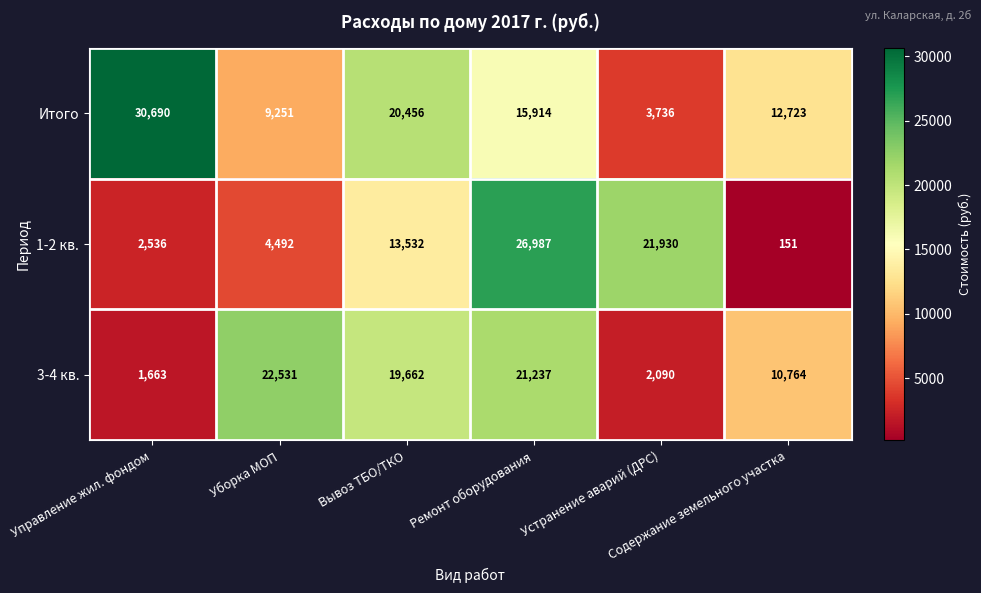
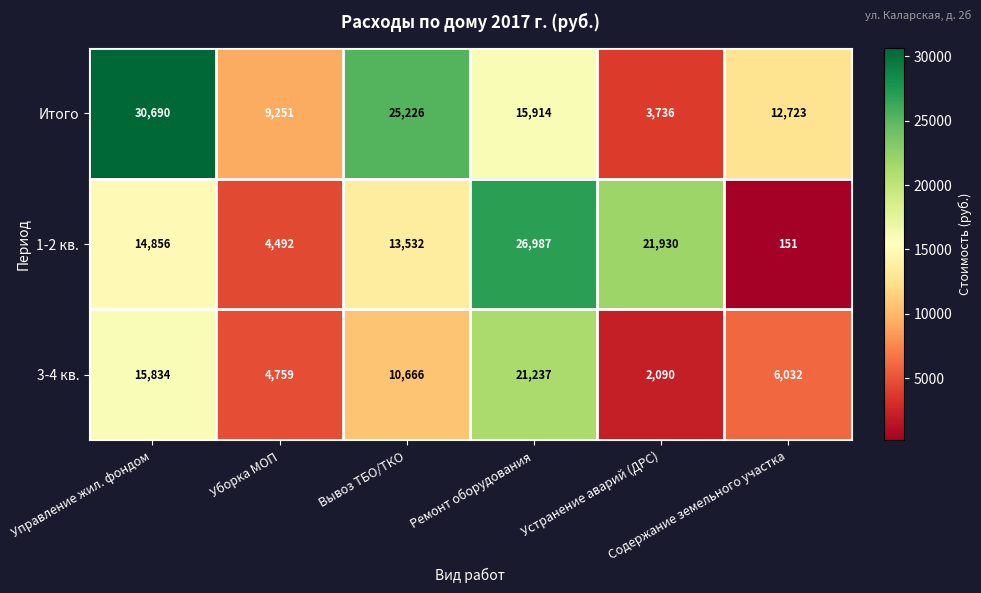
  {
    "Итого": {
      "Управление жил. фондом": "30,690",
      "Уборка МОП": "9,251",
-     "Вывоз ТБО/ТКО": "20,456",
+     "Вывоз ТБО/ТКО": "25,226",
      "Ремонт оборудования": "15,914",
      "Устранение аварий (ДРС)": "3,736",
      "Содержание земельного участка": "12,723"
    },
    "1-2 кв.": {
-     "Управление жил. фондом": "2,536",
+     "Управление жил. фондом": "14,856",
      "Уборка МОП": "4,492",
      "Вывоз ТБО/ТКО": "13,532",
      "Ремонт оборудования": "26,987",
      "Устранение аварий (ДРС)": "21,930",
      "Содержание земельного участка": "151"
    },
    "3-4 кв.": {
-     "Управление жил. фондом": "1,663",
-     "Уборка МОП": "22,531",
-     "Вывоз ТБО/ТКО": "19,662",
+     "Управление жил. фондом": "15,834",
+     "Уборка МОП": "4,759",
+     "Вывоз ТБО/ТКО": "10,666",
      "Ремонт оборудования": "21,237",
      "Устранение аварий (ДРС)": "2,090",
-     "Содержание земельного участка": "10,764"
+     "Содержание земельного участка": "6,032"
    }
  }
